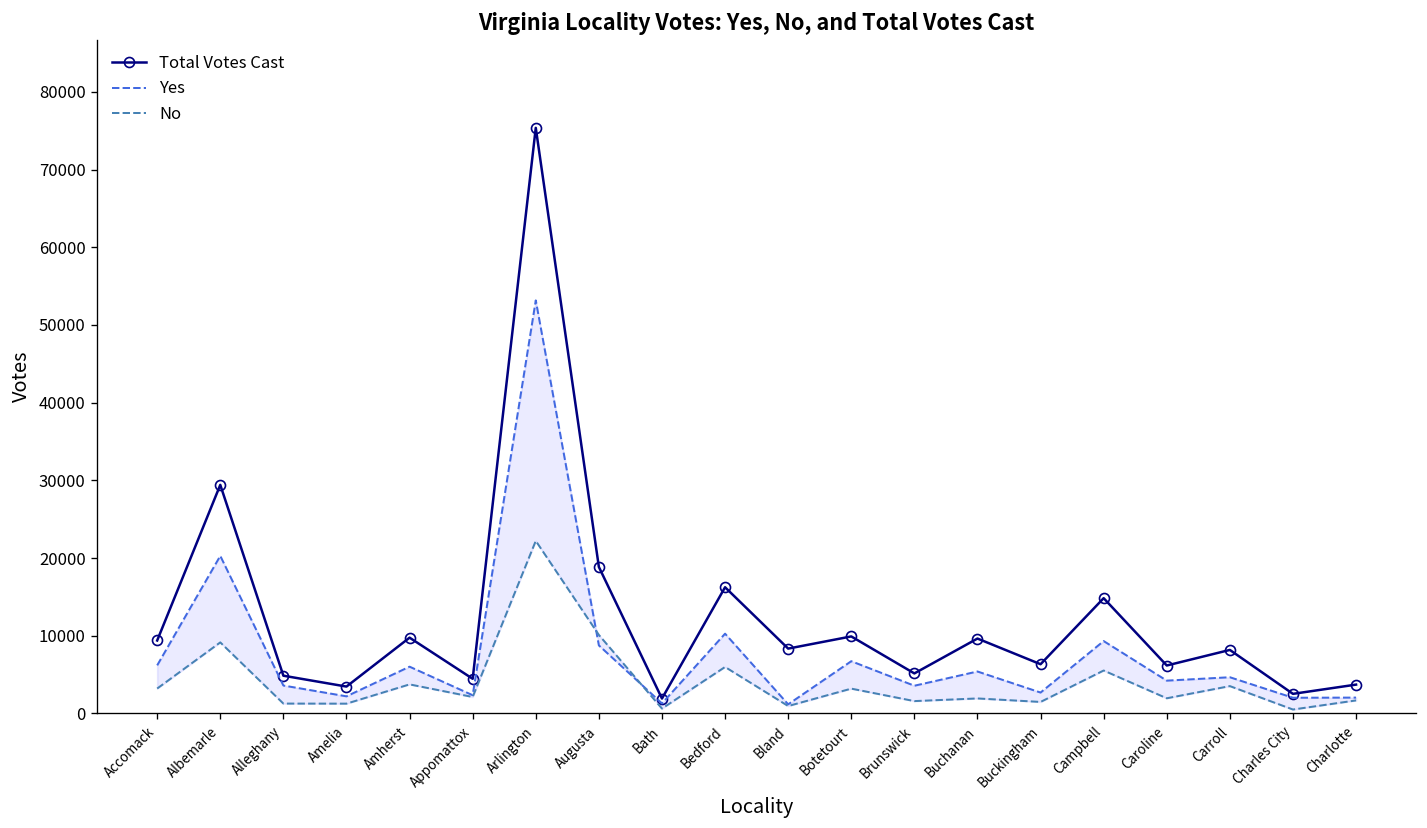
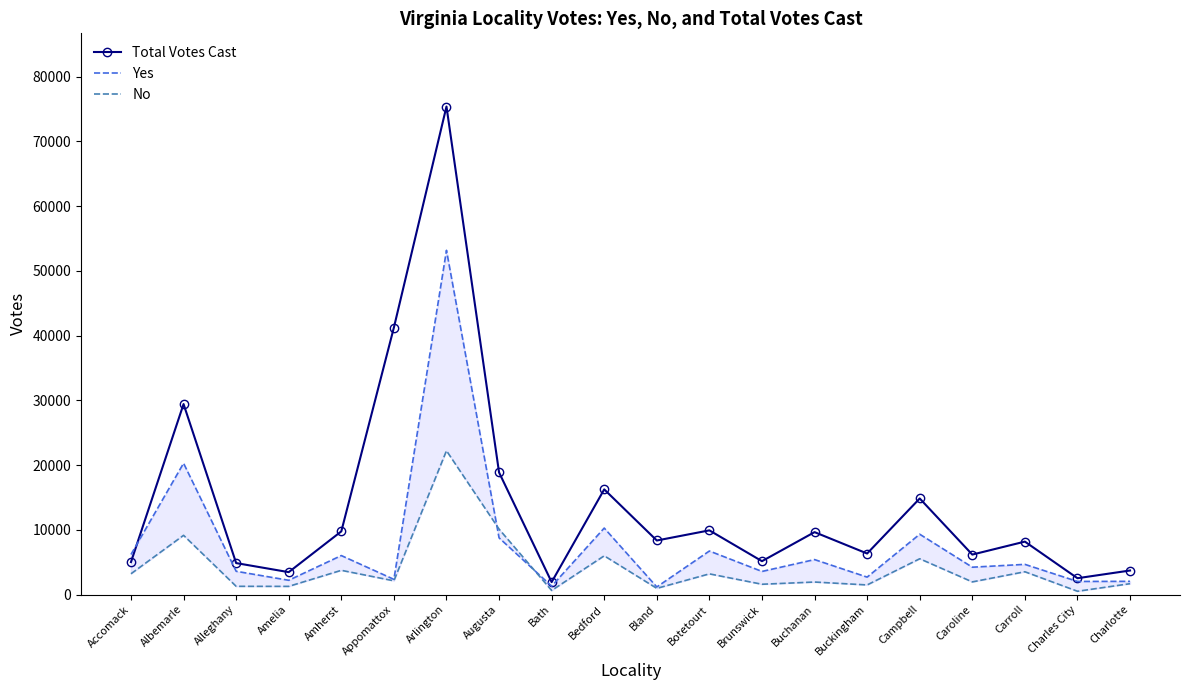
  {
    "Total Votes Cast": {
-     "Accomack": 9000,
+     "Accomack": 5000,
      "Albemarle": 29000,
      "Alleghany": 5000,
      "Amelia": 3000,
      "Amherst": 10000,
-     "Appomattox": 4000,
+     "Appomattox": 41000,
      "Arlington": 75000,
      "Augusta": 19000,
      "Bath": 2000,
      "Bedford": 16000,
      "Bland": 8000,
      "Botetourt": 10000,
      "Brunswick": 5000,
      "Buchanan": 10000,
      "Buckingham": 6000,
      "Campbell": 15000,
      "Caroline": 6000,
      "Carroll": 8000,
      "Charles City": 3000,
      "Charlotte": 4000
    }
  }
